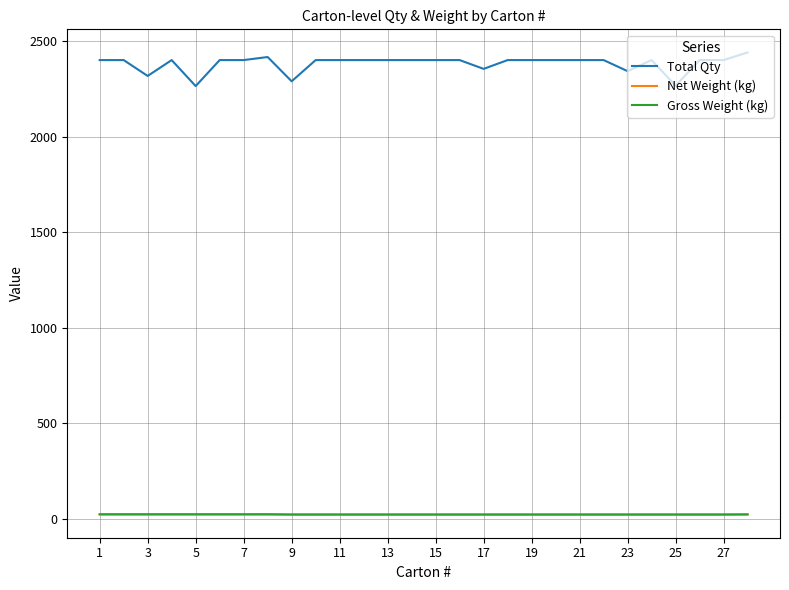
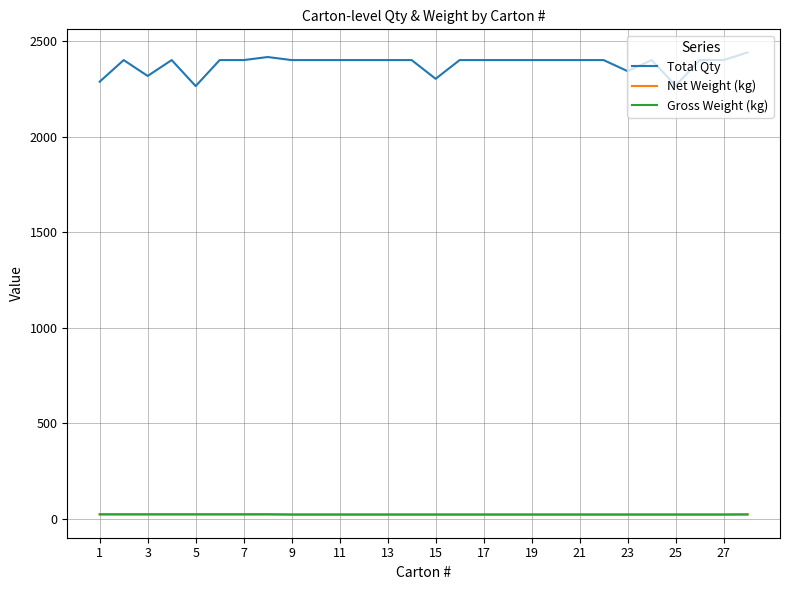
  {
    "Total Qty": {
-     "1": 2400,
+     "1": 2290,
      "3": 2320,
      "5": 2260,
      "7": 2400,
-     "9": 2290,
+     "9": 2400,
      "11": 2400,
      "13": 2400,
-     "15": 2400,
-     "17": 2350,
+     "15": 2300,
+     "17": 2400,
      "19": 2400,
      "21": 2400
    }
  }
